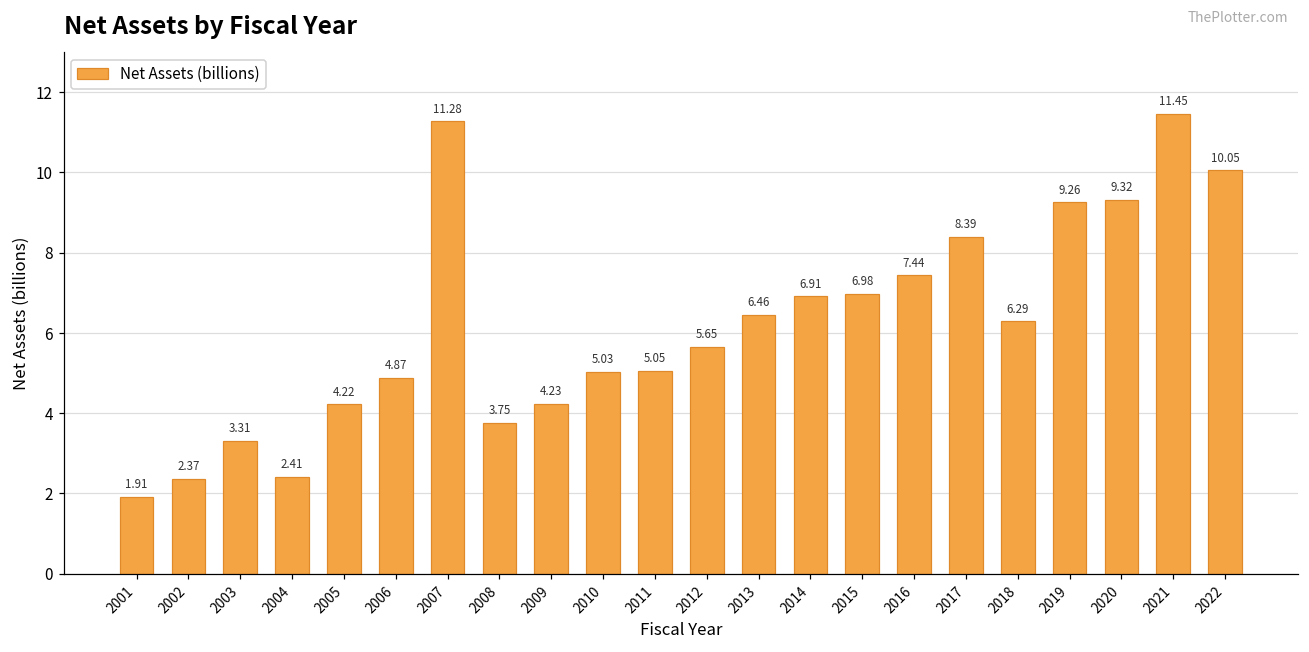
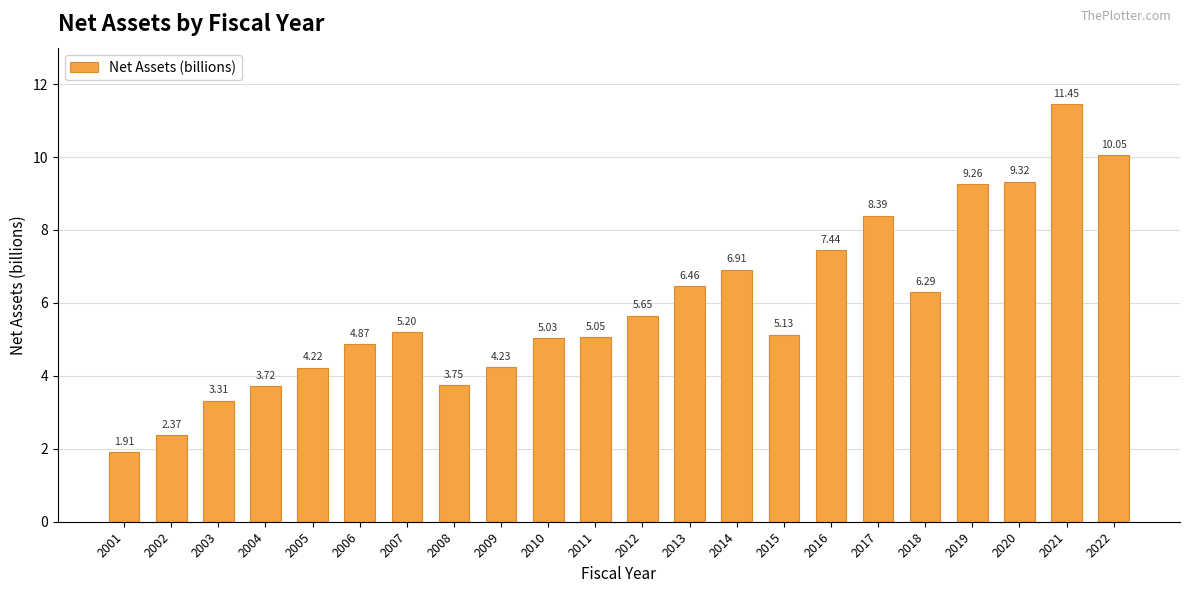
  {
    "2001": 1.91,
    "2002": 2.37,
    "2003": 3.31,
-   "2004": 2.41,
+   "2004": 3.72,
    "2005": 4.22,
    "2006": 4.87,
-   "2007": 11.28,
+   "2007": 5.20,
    "2008": 3.75,
    "2009": 4.23,
    "2010": 5.03,
    "2011": 5.05,
    "2012": 5.65,
    "2013": 6.46,
    "2014": 6.91,
-   "2015": 6.98,
+   "2015": 5.13,
    "2016": 7.44,
    "2017": 8.39,
    "2018": 6.29,
    "2019": 9.26,
    "2020": 9.32,
    "2021": 11.45,
    "2022": 10.05
  }
